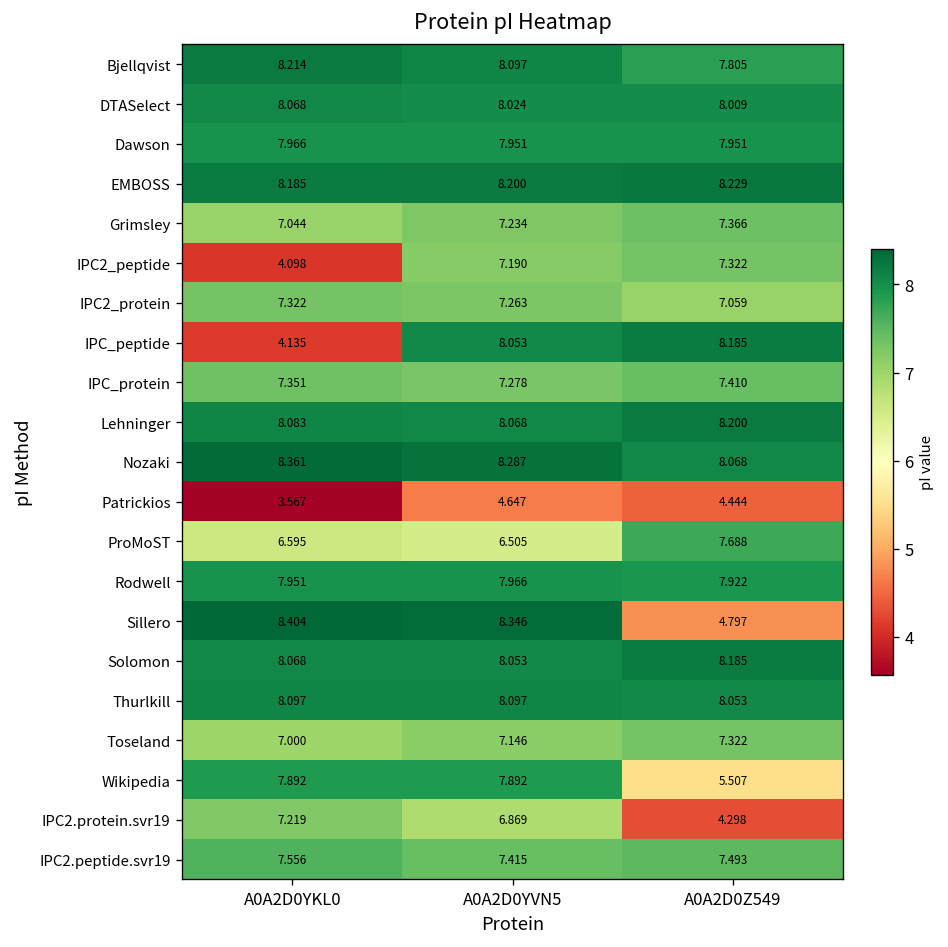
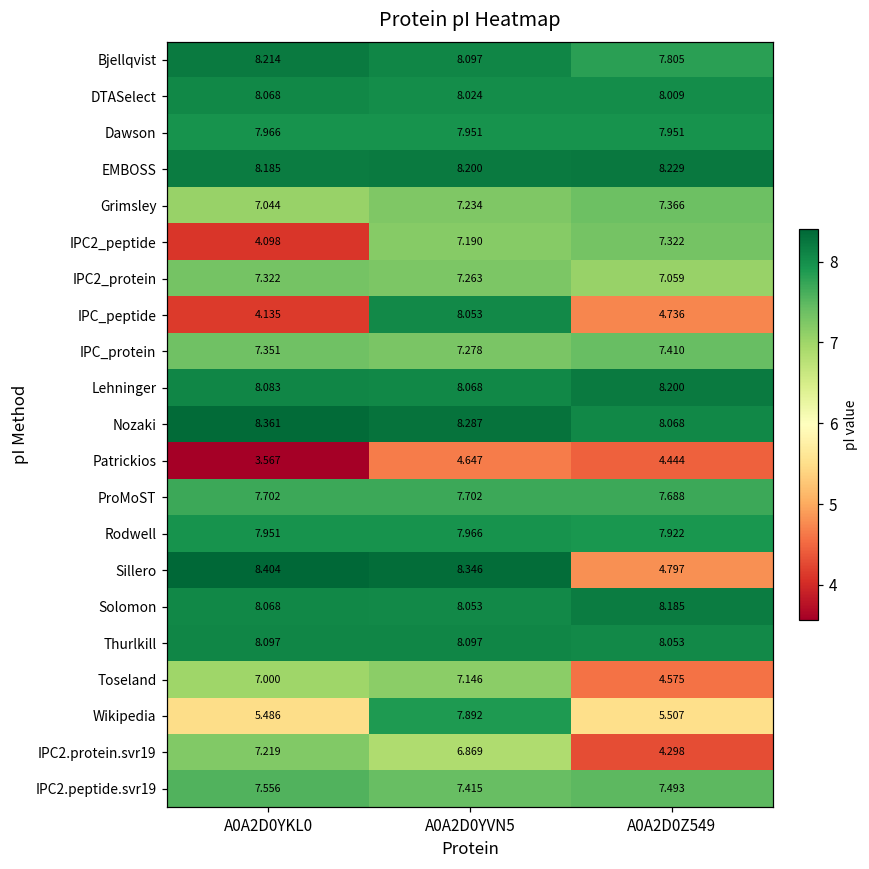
  {
    "Bjellqvist": {
      "A0A2D0YKL0": 8.214,
      "A0A2D0YVN5": 8.097,
      "A0A2D0Z549": 7.805
    },
    "DTASelect": {
      "A0A2D0YKL0": 8.068,
      "A0A2D0YVN5": 8.024,
      "A0A2D0Z549": 8.009
    },
    "Dawson": {
      "A0A2D0YKL0": 7.966,
      "A0A2D0YVN5": 7.951,
      "A0A2D0Z549": 7.951
    },
    "EMBOSS": {
      "A0A2D0YKL0": 8.185,
      "A0A2D0YVN5": 8.200,
      "A0A2D0Z549": 8.229
    },
    "Grimsley": {
      "A0A2D0YKL0": 7.044,
      "A0A2D0YVN5": 7.234,
      "A0A2D0Z549": 7.366
    },
    "IPC2_peptide": {
      "A0A2D0YKL0": 4.098,
      "A0A2D0YVN5": 7.190,
      "A0A2D0Z549": 7.322
    },
    "IPC2_protein": {
      "A0A2D0YKL0": 7.322,
      "A0A2D0YVN5": 7.263,
      "A0A2D0Z549": 7.059
    },
    "IPC_peptide": {
      "A0A2D0YKL0": 4.135,
      "A0A2D0YVN5": 8.053,
-     "A0A2D0Z549": 8.185
+     "A0A2D0Z549": 4.736
    },
    "IPC_protein": {
      "A0A2D0YKL0": 7.351,
      "A0A2D0YVN5": 7.278,
      "A0A2D0Z549": 7.410
    },
    "Lehninger": {
      "A0A2D0YKL0": 8.083,
      "A0A2D0YVN5": 8.068,
      "A0A2D0Z549": 8.200
    },
    "Nozaki": {
      "A0A2D0YKL0": 8.361,
      "A0A2D0YVN5": 8.287,
      "A0A2D0Z549": 8.068
    },
    "Patrickios": {
      "A0A2D0YKL0": 3.567,
      "A0A2D0YVN5": 4.647,
      "A0A2D0Z549": 4.444
    },
    "ProMoST": {
-     "A0A2D0YKL0": 6.595,
-     "A0A2D0YVN5": 6.505,
+     "A0A2D0YKL0": 7.702,
+     "A0A2D0YVN5": 7.702,
      "A0A2D0Z549": 7.688
    },
    "Rodwell": {
      "A0A2D0YKL0": 7.951,
      "A0A2D0YVN5": 7.966,
      "A0A2D0Z549": 7.922
    },
    "Sillero": {
      "A0A2D0YKL0": 8.404,
      "A0A2D0YVN5": 8.346,
      "A0A2D0Z549": 4.797
    },
    "Solomon": {
      "A0A2D0YKL0": 8.068,
      "A0A2D0YVN5": 8.053,
      "A0A2D0Z549": 8.185
    },
    "Thurlkill": {
      "A0A2D0YKL0": 8.097,
      "A0A2D0YVN5": 8.097,
      "A0A2D0Z549": 8.053
    },
    "Toseland": {
      "A0A2D0YKL0": 7.000,
      "A0A2D0YVN5": 7.146,
-     "A0A2D0Z549": 7.322
+     "A0A2D0Z549": 4.575
    },
    "Wikipedia": {
-     "A0A2D0YKL0": 7.892,
+     "A0A2D0YKL0": 5.486,
      "A0A2D0YVN5": 7.892,
      "A0A2D0Z549": 5.507
    },
    "IPC2.protein.svr19": {
      "A0A2D0YKL0": 7.219,
      "A0A2D0YVN5": 6.869,
      "A0A2D0Z549": 4.298
    },
    "IPC2.peptide.svr19": {
      "A0A2D0YKL0": 7.556,
      "A0A2D0YVN5": 7.415,
      "A0A2D0Z549": 7.493
    }
  }
